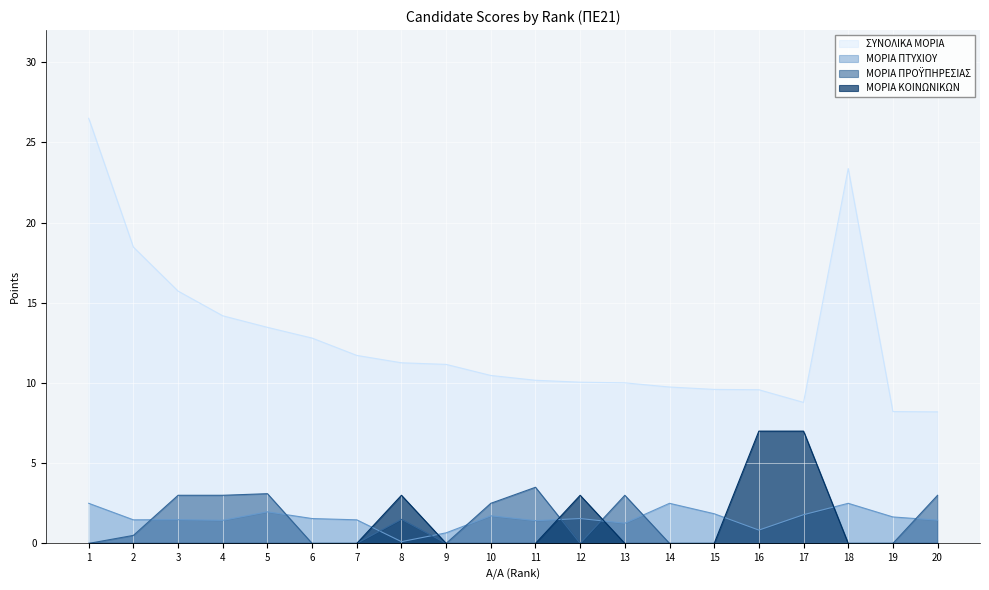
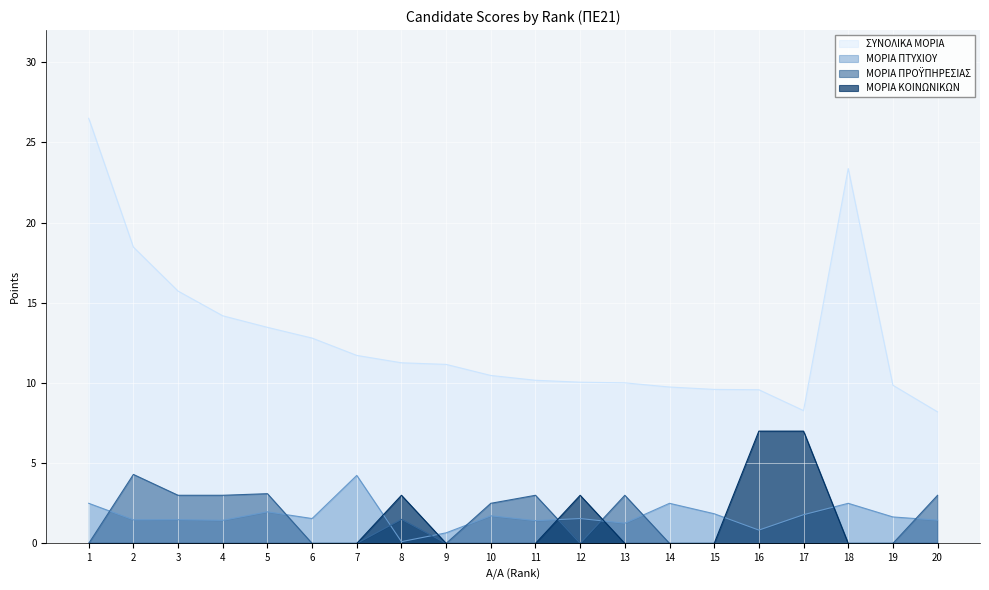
  {
    "ΣΥΝΟΛΙΚΑ ΜΟΡΙΑ": {
      "1": 26.5,
      "2": 18.5,
      "3": 15.7,
      "4": 14.2,
      "5": 13.5,
      "6": 12.8,
      "7": 11.7,
      "8": 11.3,
      "9": 11.2,
      "10": 10.5,
      "11": 10.2,
      "12": 10.1,
      "13": 10.0,
      "14": 9.8,
      "15": 9.6,
      "16": 9.6,
-     "17": 8.8,
+     "17": 8.3,
      "18": 23.4,
-     "19": 8.2,
+     "19": 9.9,
      "20": 8.2
    },
    "ΜΟΡΙΑ ΠΤΥΧΙΟΥ": {
      "1": 2.5,
      "2": 1.5,
      "3": 1.5,
      "4": 1.4,
      "5": 2.0,
      "6": 1.6,
-     "7": 1.5,
+     "7": 4.2,
      "8": 0.1,
      "9": 0.7,
      "10": 1.7,
      "11": 1.4,
      "12": 1.6,
      "13": 1.3,
      "14": 2.5,
      "15": 1.9,
      "16": 0.8,
      "17": 1.8,
      "18": 2.5,
      "19": 1.7,
      "20": 1.5
    },
    "ΜΟΡΙΑ ΠΡΟΫΠΗΡΕΣΙΑΣ": {
-     "2": 0.5,
+     "2": 4.3,
      "3": 3.0,
      "4": 3.0,
      "5": 3.1,
      "8": 1.5,
      "10": 2.5,
-     "11": 3.5,
+     "11": 3.0,
      "12": 0.0,
      "13": 3.0,
      "16": 0.0,
      "17": 0.0,
      "20": 3.0
    },
    "ΜΟΡΙΑ ΚΟΙΝΩΝΙΚΩΝ": {
      "2": 0.0,
      "3": 0.0,
      "4": 0.0,
      "5": 0.0,
      "8": 3.0,
      "10": 0.0,
      "11": 0.0,
      "12": 3.0,
      "13": 0.0,
      "16": 7.0,
      "17": 7.0,
      "20": 0.0
    }
  }
